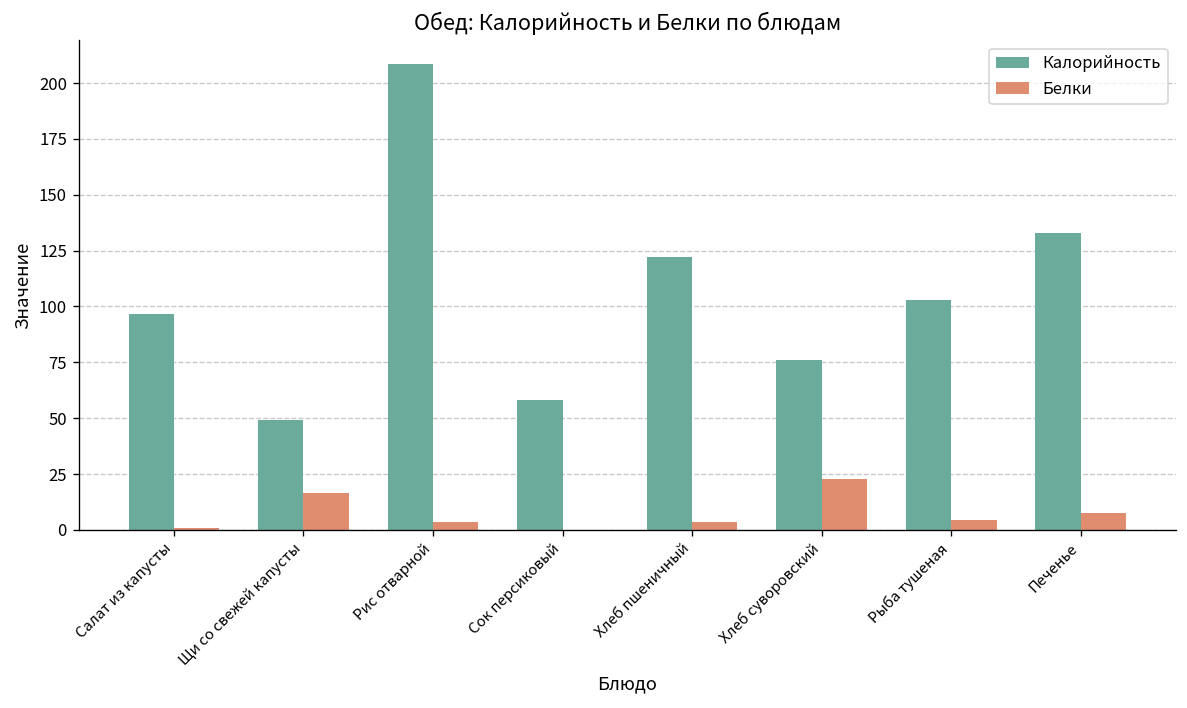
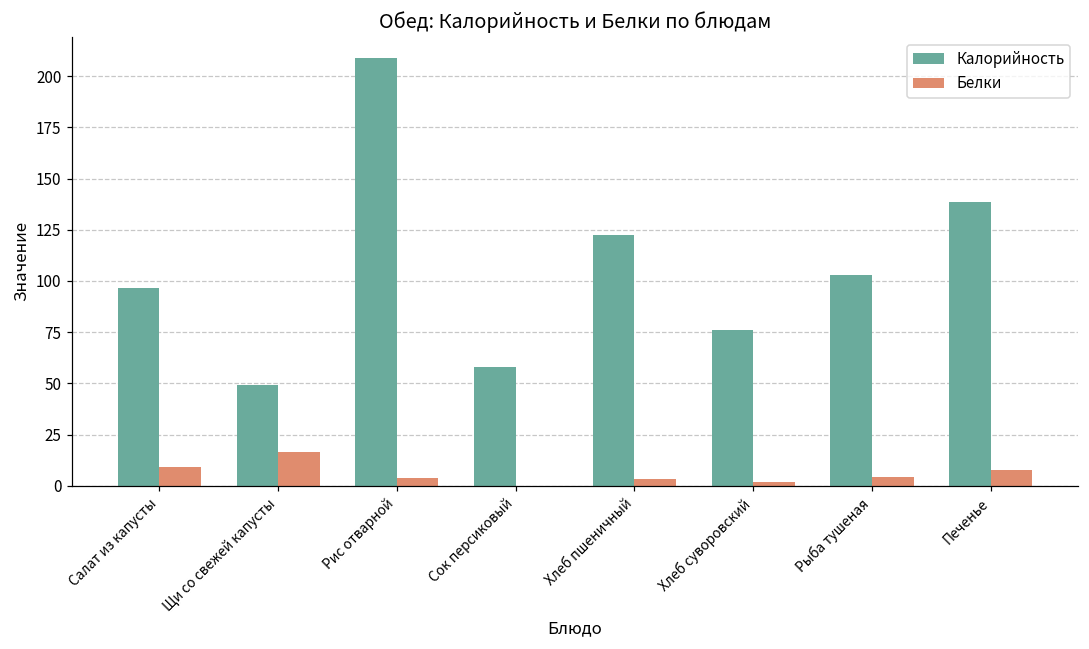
  {
    "Калорийность": {
      "Салат из капусты": 97,
      "Щи со свежей капусты": 49,
      "Рис отварной": 209,
      "Сок персиковый": 58,
      "Хлеб пшеничный": 122,
      "Хлеб суворовский": 76,
      "Рыба тушеная": 103,
-     "Печенье": 133
+     "Печенье": 138
    },
    "Белки": {
-     "Салат из капусты": 1,
+     "Салат из капусты": 9,
      "Щи со свежей капусты": 17,
      "Рис отварной": 4,
      "Сок персиковый": 0,
      "Хлеб пшеничный": 3,
-     "Хлеб суворовский": 23,
+     "Хлеб суворовский": 2,
      "Рыба тушеная": 4,
      "Печенье": 8
    }
  }
